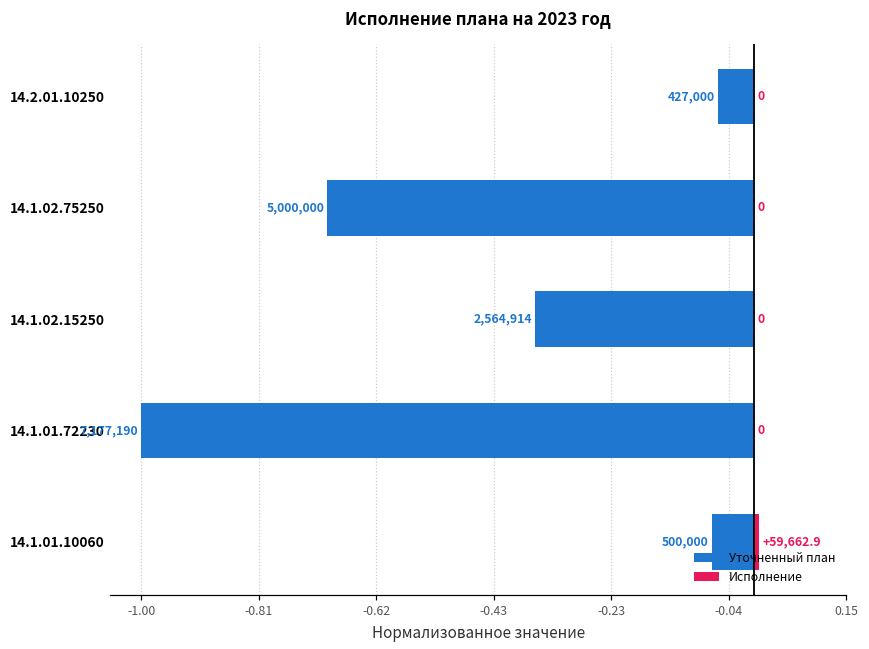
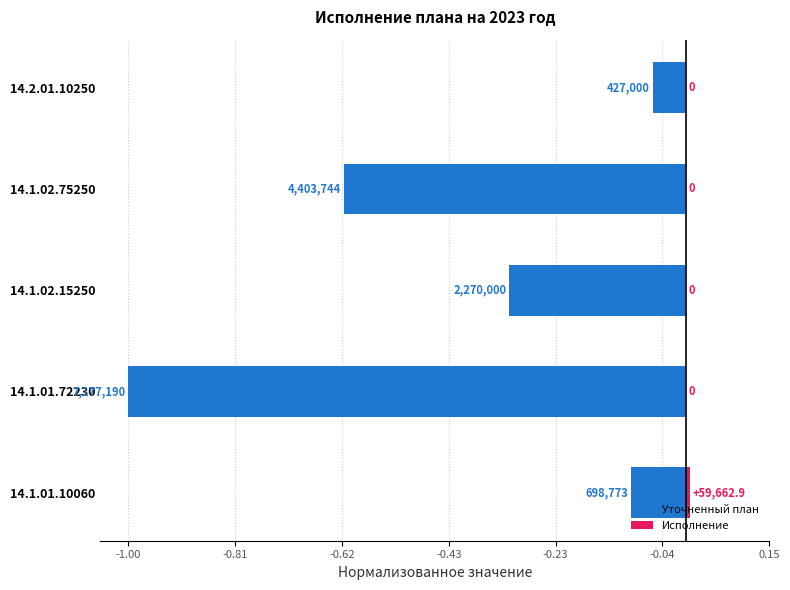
  {
    "Уточненный план": {
-     "14.1.02.75250": "5,000,000",
-     "14.1.02.15250": "2,564,914",
-     "14.1.01.10060": "500,000"
+     "14.1.02.75250": "4,403,744",
+     "14.1.02.15250": "2,270,000",
+     "14.1.01.10060": "698,773"
    },
    "Исполнение": {
      "14.2.01.10250": "0",
      "14.1.02.75250": "0",
      "14.1.02.15250": "0",
      "14.1.01.72230": "0"
    }
  }
